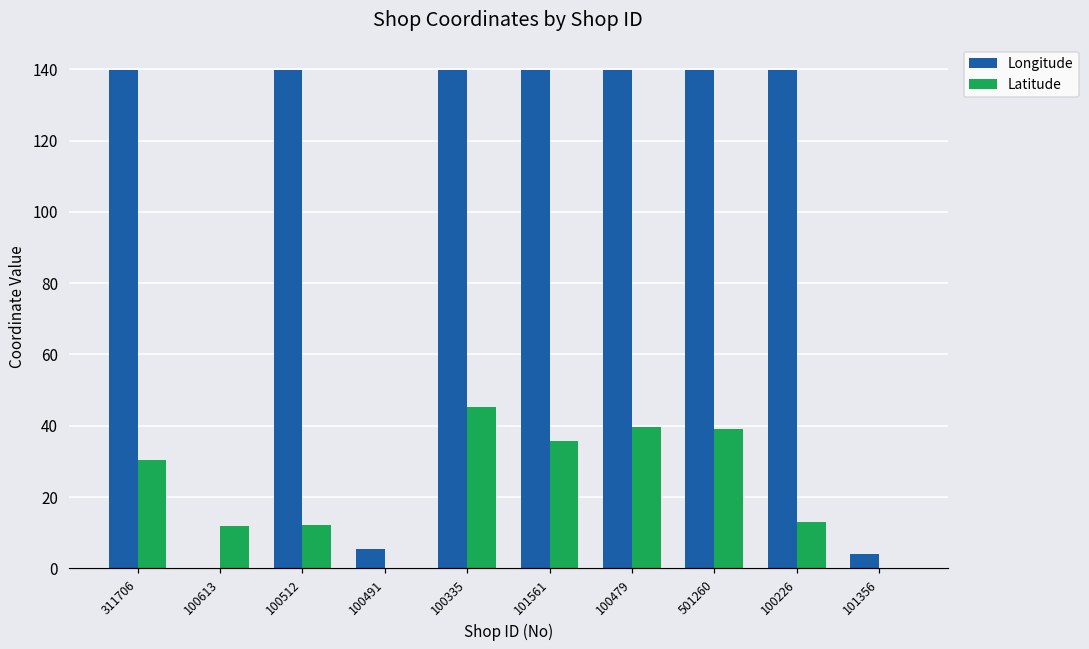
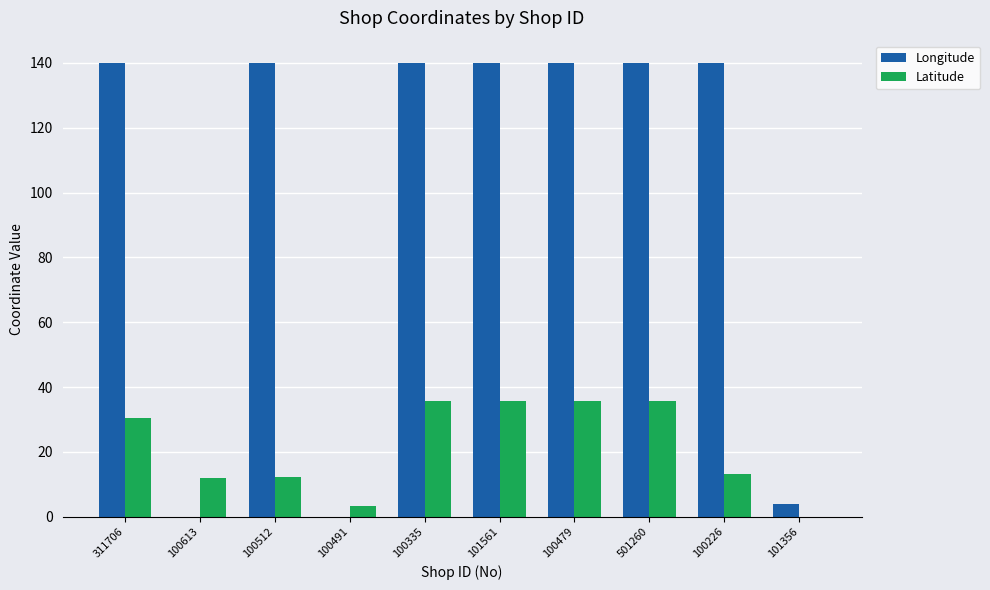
  {
    "Longitude": {
      "311706": 140,
      "100613": 0,
      "100512": 140,
-     "100491": 6,
+     "100491": 0,
      "100335": 140,
      "101561": 140,
      "100479": 140,
      "501260": 140,
      "100226": 140,
      "101356": 4
    },
    "Latitude": {
      "311706": 30,
      "100613": 12,
      "100512": 12,
-     "100491": 0,
-     "100335": 45,
+     "100491": 3,
+     "100335": 36,
      "101561": 36,
-     "100479": 40,
-     "501260": 39,
+     "100479": 36,
+     "501260": 36,
      "100226": 13,
      "101356": 0
    }
  }
